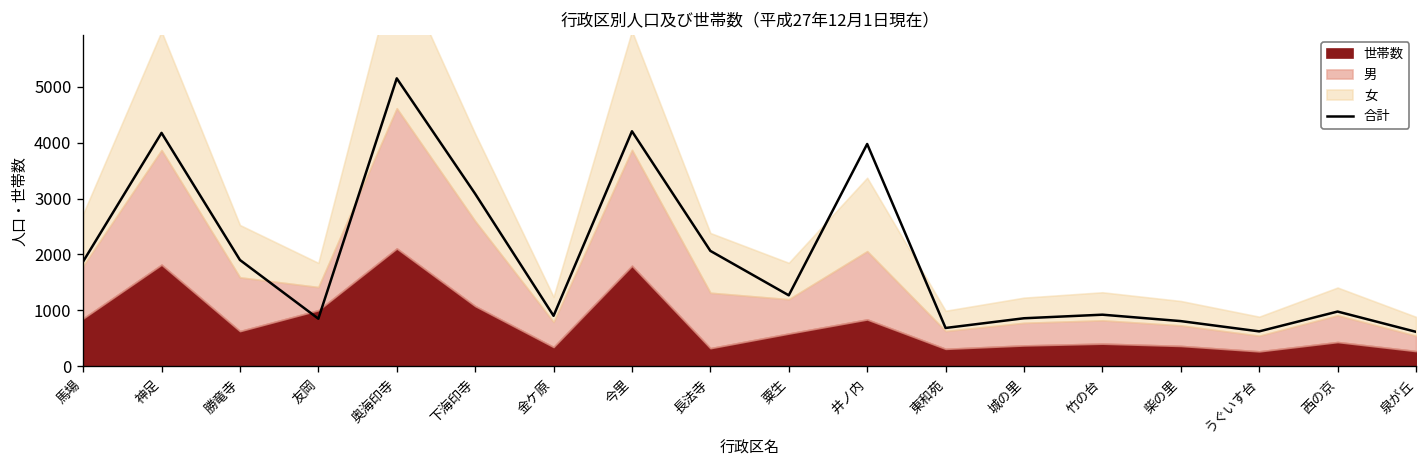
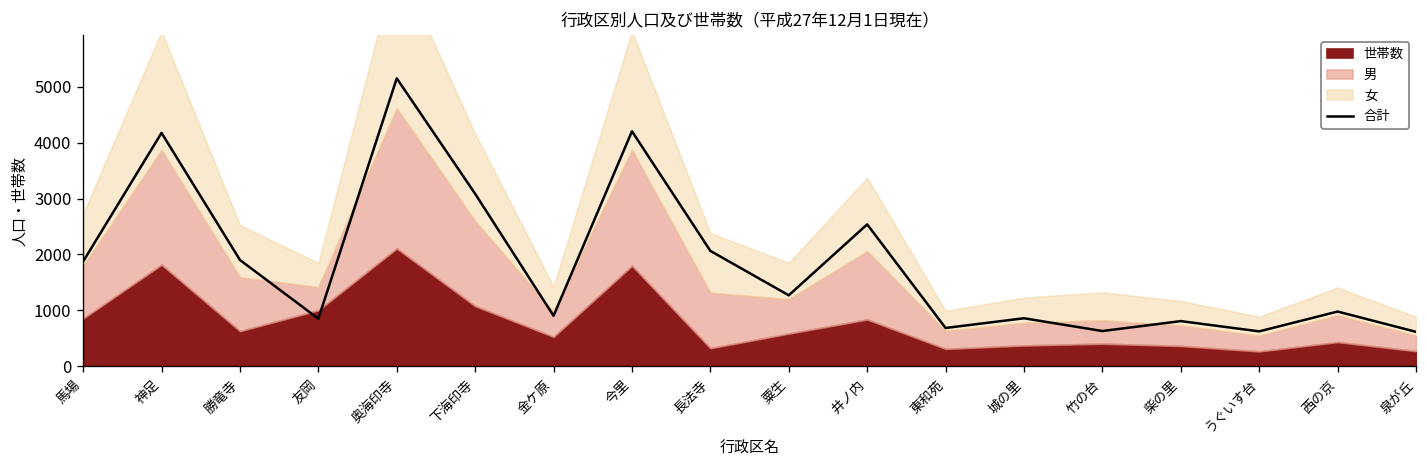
  {
    "合計": {
      "馬場": 1900,
      "神足": 4200,
      "勝竜寺": 1900,
      "友岡": 800,
      "奥海印寺": 5200,
      "下海印寺": 3100,
      "金ケ原": 900,
      "今里": 4200,
      "長法寺": 2100,
      "粟生": 1300,
-     "井ノ内": 4000,
+     "井ノ内": 2500,
      "城の里": 900,
-     "竹の台": 900,
+     "竹の台": 600,
      "柴の里": 800,
      "うぐいす台": 600,
      "西の京": 1000,
      "泉が丘": 600
    },
    "世帯数": {
      "馬場": 900,
      "神足": 1800,
      "勝竜寺": 600,
      "友岡": 1000,
      "奥海印寺": 2100,
      "下海印寺": 1100,
-     "金ケ原": 300,
+     "金ケ原": 500,
      "今里": 1800,
      "長法寺": 300,
      "粟生": 600,
      "井ノ内": 800,
      "東和苑": 300,
      "城の里": 400,
      "竹の台": 400,
      "柴の里": 400,
      "うぐいす台": 300,
      "西の京": 400,
      "泉が丘": 300
    }
  }
